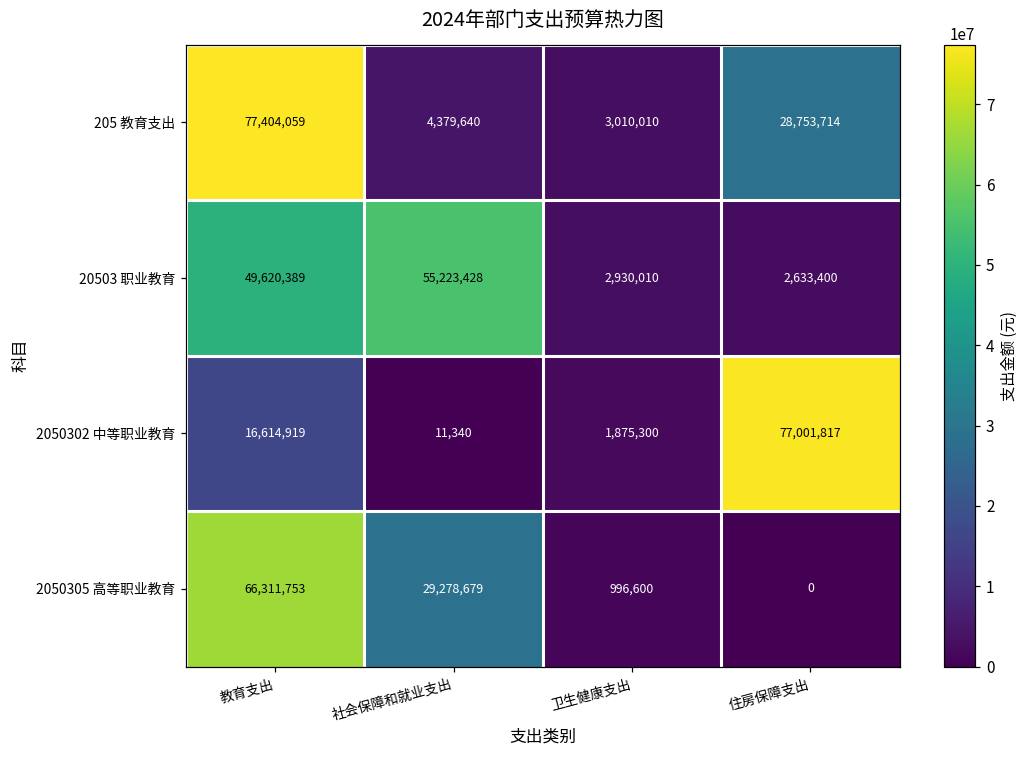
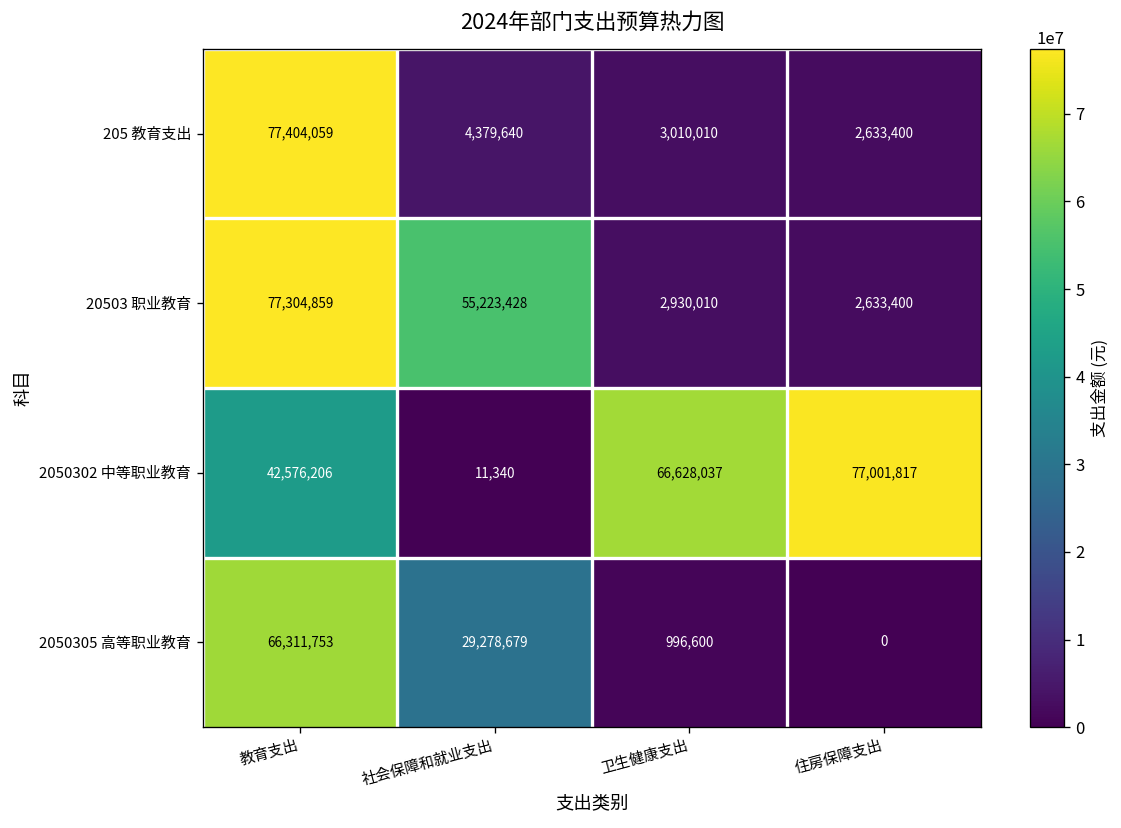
  {
    "205 教育支出": {
      "教育支出": "77,404,059",
      "社会保障和就业支出": "4,379,640",
      "卫生健康支出": "3,010,010",
-     "住房保障支出": "28,753,714"
+     "住房保障支出": "2,633,400"
    },
    "20503 职业教育": {
-     "教育支出": "49,620,389",
+     "教育支出": "77,304,859",
      "社会保障和就业支出": "55,223,428",
      "卫生健康支出": "2,930,010",
      "住房保障支出": "2,633,400"
    },
    "2050302 中等职业教育": {
-     "教育支出": "16,614,919",
+     "教育支出": "42,576,206",
      "社会保障和就业支出": "11,340",
-     "卫生健康支出": "1,875,300",
+     "卫生健康支出": "66,628,037",
      "住房保障支出": "77,001,817"
    },
    "2050305 高等职业教育": {
      "教育支出": "66,311,753",
      "社会保障和就业支出": "29,278,679",
      "卫生健康支出": "996,600",
      "住房保障支出": "0"
    }
  }
